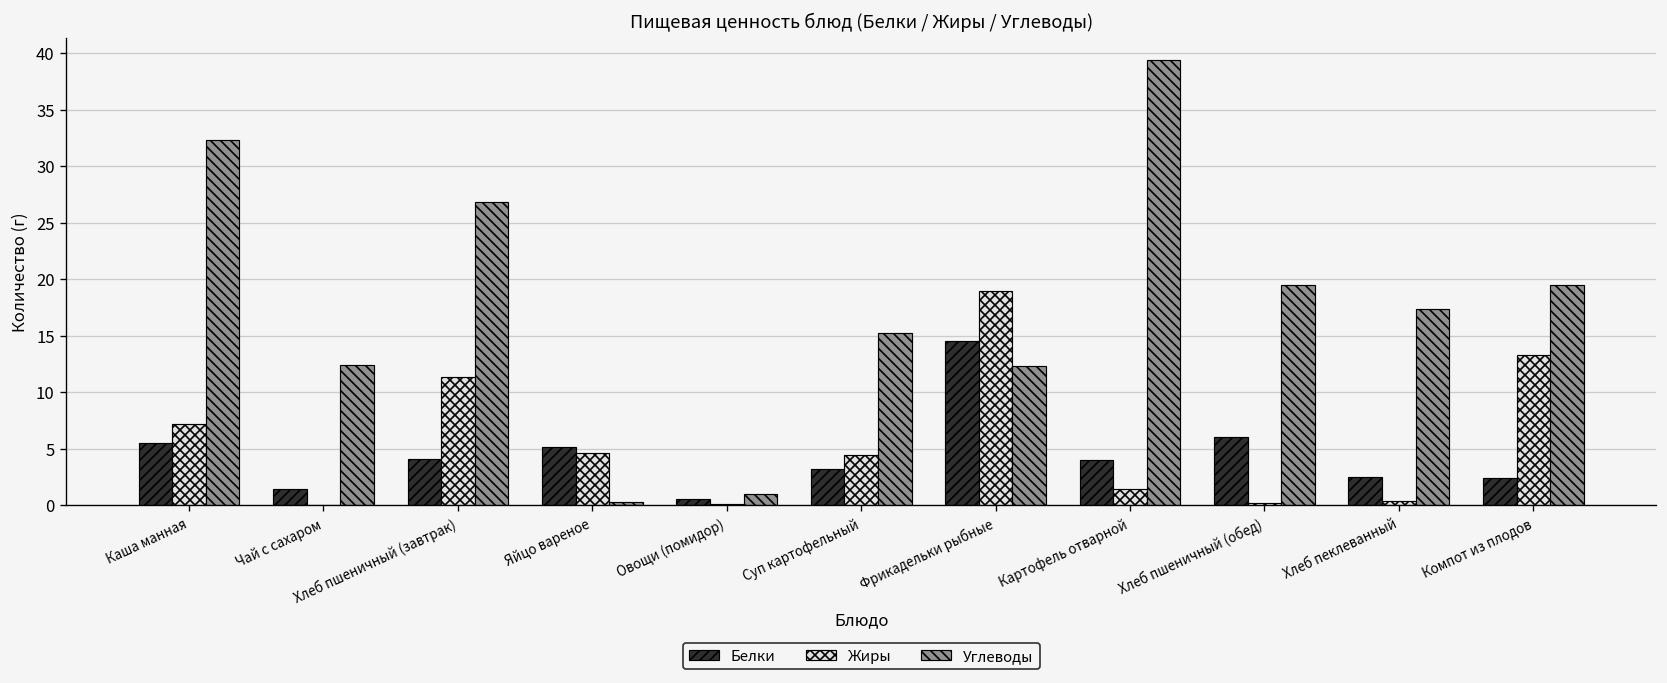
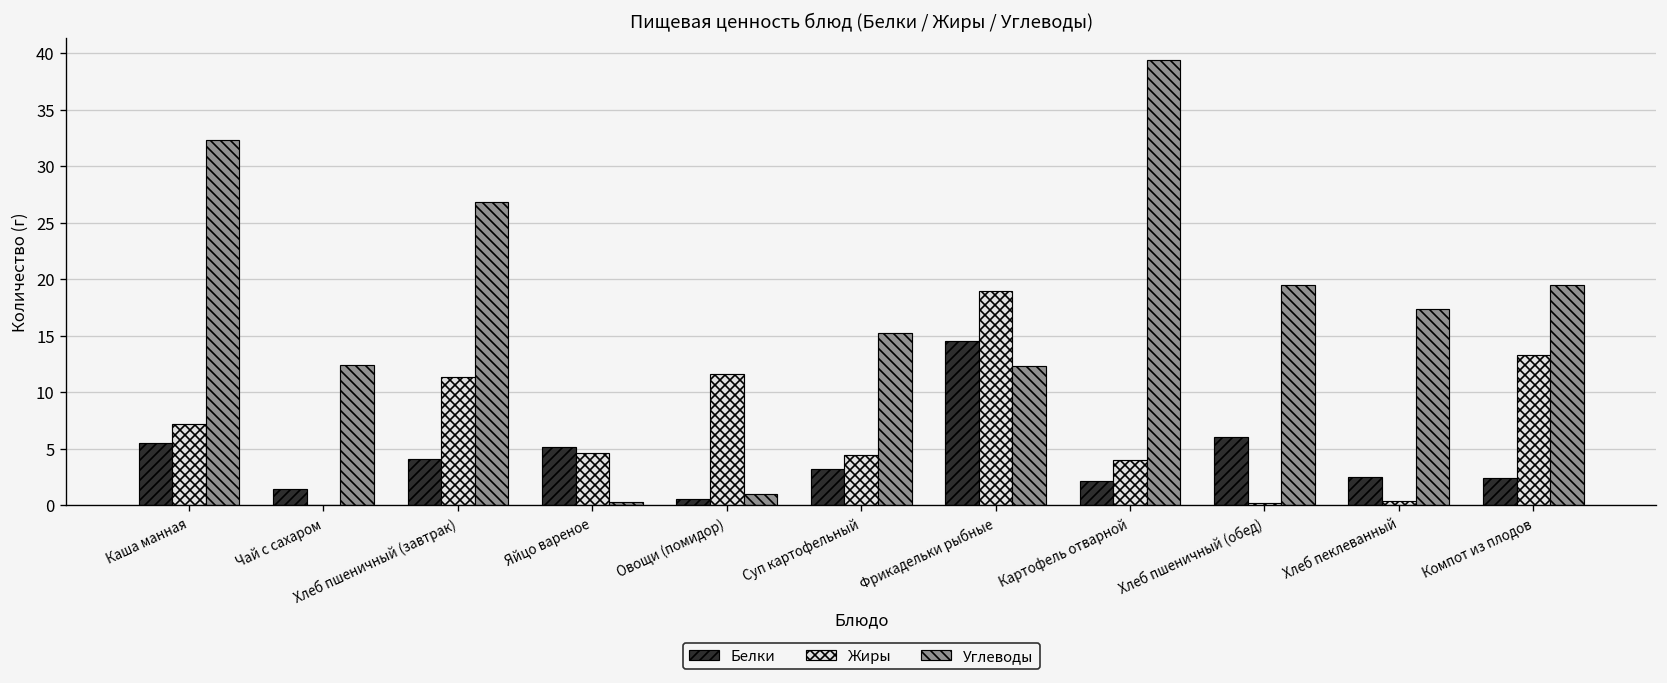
  {
    "Белки": {
      "Каша манная": 6,
      "Чай с сахаром": 1,
      "Хлеб пшеничный (завтрак)": 4,
      "Яйцо вареное": 5,
      "Овощи (помидор)": 1,
      "Суп картофельный": 3,
      "Фрикадельки рыбные": 15,
-     "Картофель отварной": 4,
+     "Картофель отварной": 2,
      "Хлеб пшеничный (обед)": 6,
      "Хлеб пеклеванный": 3,
      "Компот из плодов": 2
    },
    "Жиры": {
      "Каша манная": 7,
      "Чай с сахаром": 0,
      "Хлеб пшеничный (завтрак)": 11,
      "Яйцо вареное": 5,
-     "Овощи (помидор)": 0,
+     "Овощи (помидор)": 12,
      "Суп картофельный": 4,
      "Фрикадельки рыбные": 19,
-     "Картофель отварной": 1,
+     "Картофель отварной": 4,
      "Хлеб пеклеванный": 0,
      "Компот из плодов": 13
    },
    "Углеводы": {
      "Каша манная": 32,
      "Чай с сахаром": 12,
      "Хлеб пшеничный (завтрак)": 27,
      "Яйцо вареное": 0,
      "Овощи (помидор)": 1,
      "Суп картофельный": 15,
      "Фрикадельки рыбные": 12,
      "Картофель отварной": 39,
      "Хлеб пшеничный (обед)": 20,
      "Хлеб пеклеванный": 17,
      "Компот из плодов": 20
    }
  }
